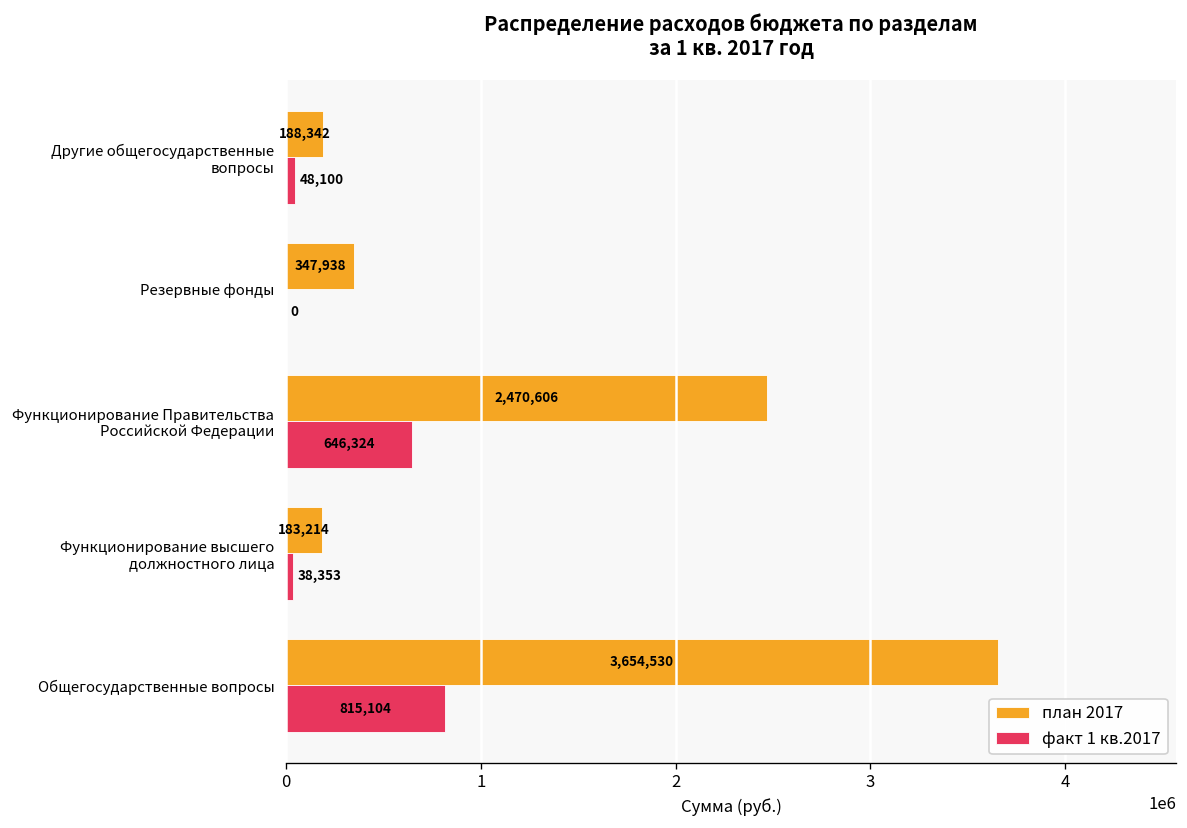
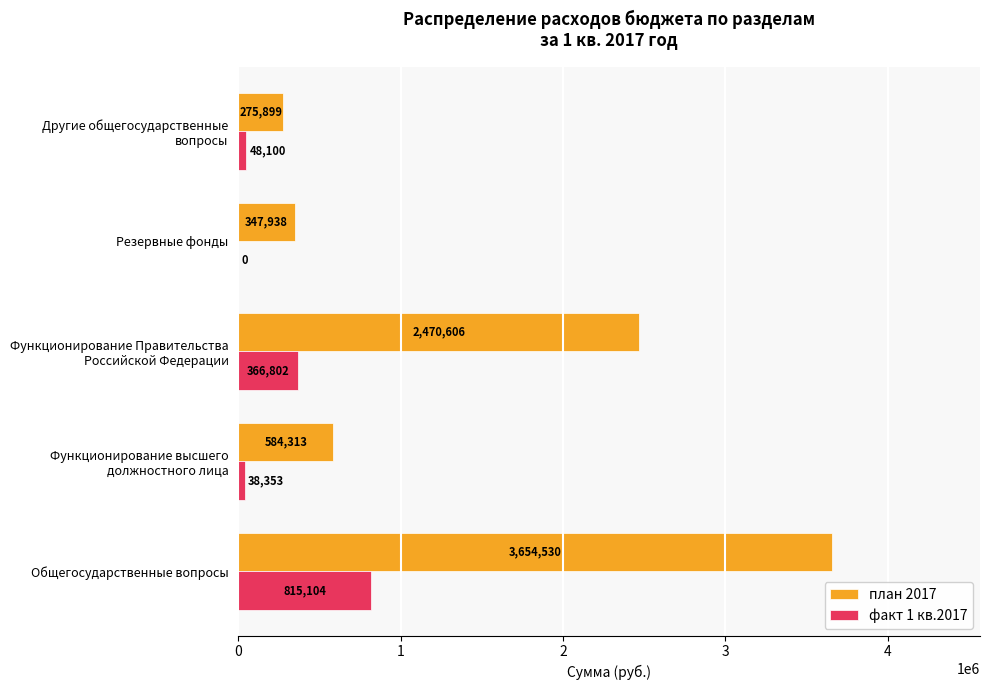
  {
    "план 2017": {
-     "Другие общегосударственные вопросы": "188,342",
+     "Другие общегосударственные вопросы": "275,899",
      "Резервные фонды": "347,938",
      "Функционирование Правительства Российской Федерации": "2,470,606",
-     "Функционирование высшего должностного лица": "183,214",
+     "Функционирование высшего должностного лица": "584,313",
      "Общегосударственные вопросы": "3,654,530"
    },
    "факт 1 кв.2017": {
      "Другие общегосударственные вопросы": "48,100",
      "Резервные фонды": "0",
-     "Функционирование Правительства Российской Федерации": "646,324",
+     "Функционирование Правительства Российской Федерации": "366,802",
      "Функционирование высшего должностного лица": "38,353",
      "Общегосударственные вопросы": "815,104"
    }
  }
